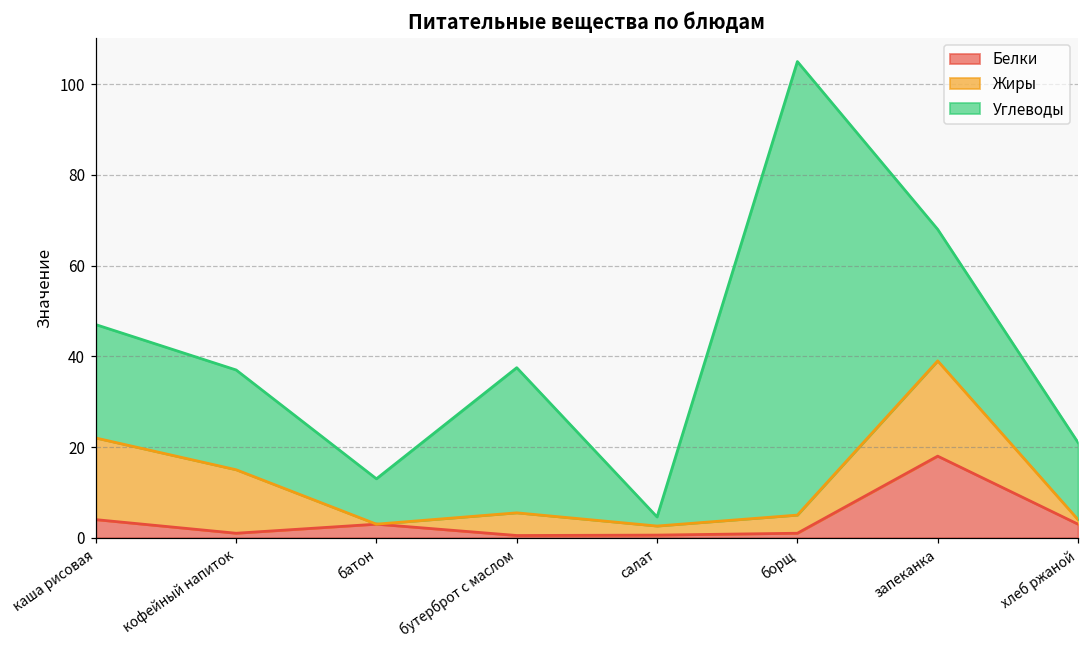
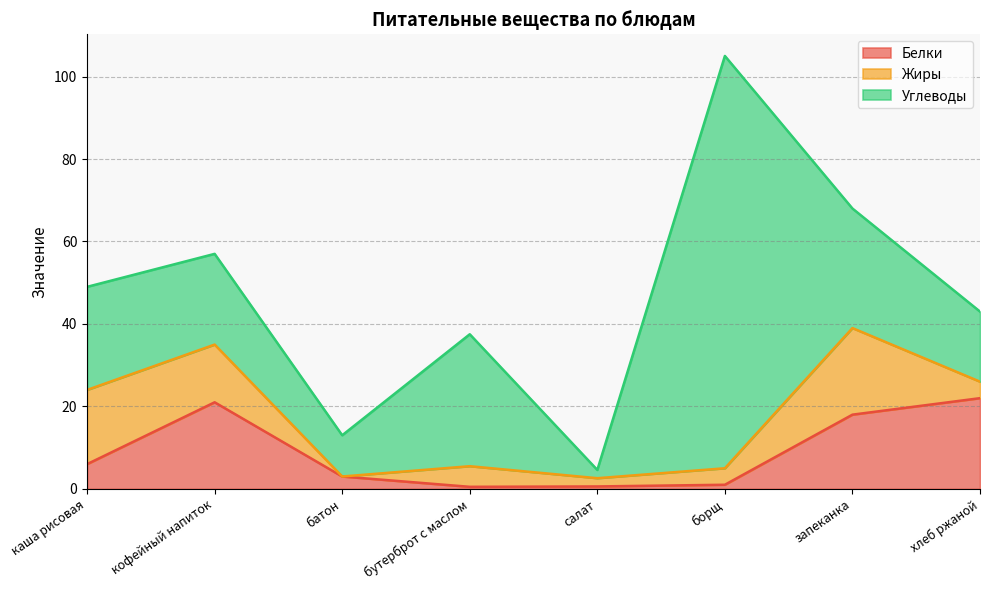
  {
    "Белки": {
-     "каша рисовая": 4,
-     "кофейный напиток": 1,
+     "каша рисовая": 6,
+     "кофейный напиток": 21,
      "бутерброт с маслом": 1,
      "салат": 1,
      "борщ": 1,
      "запеканка": 18,
-     "хлеб ржаной": 3
+     "хлеб ржаной": 22
    },
    "Жиры": {
      "каша рисовая": 18,
      "кофейный напиток": 14,
      "бутерброт с маслом": 5,
      "салат": 2,
      "борщ": 4,
      "запеканка": 21,
-     "хлеб ржаной": 1
+     "хлеб ржаной": 4
    },
    "Углеводы": {
      "каша рисовая": 25,
      "кофейный напиток": 22,
      "батон": 10,
      "бутерброт с маслом": 32,
      "салат": 2,
      "борщ": 100,
      "запеканка": 29,
      "хлеб ржаной": 17
    }
  }
